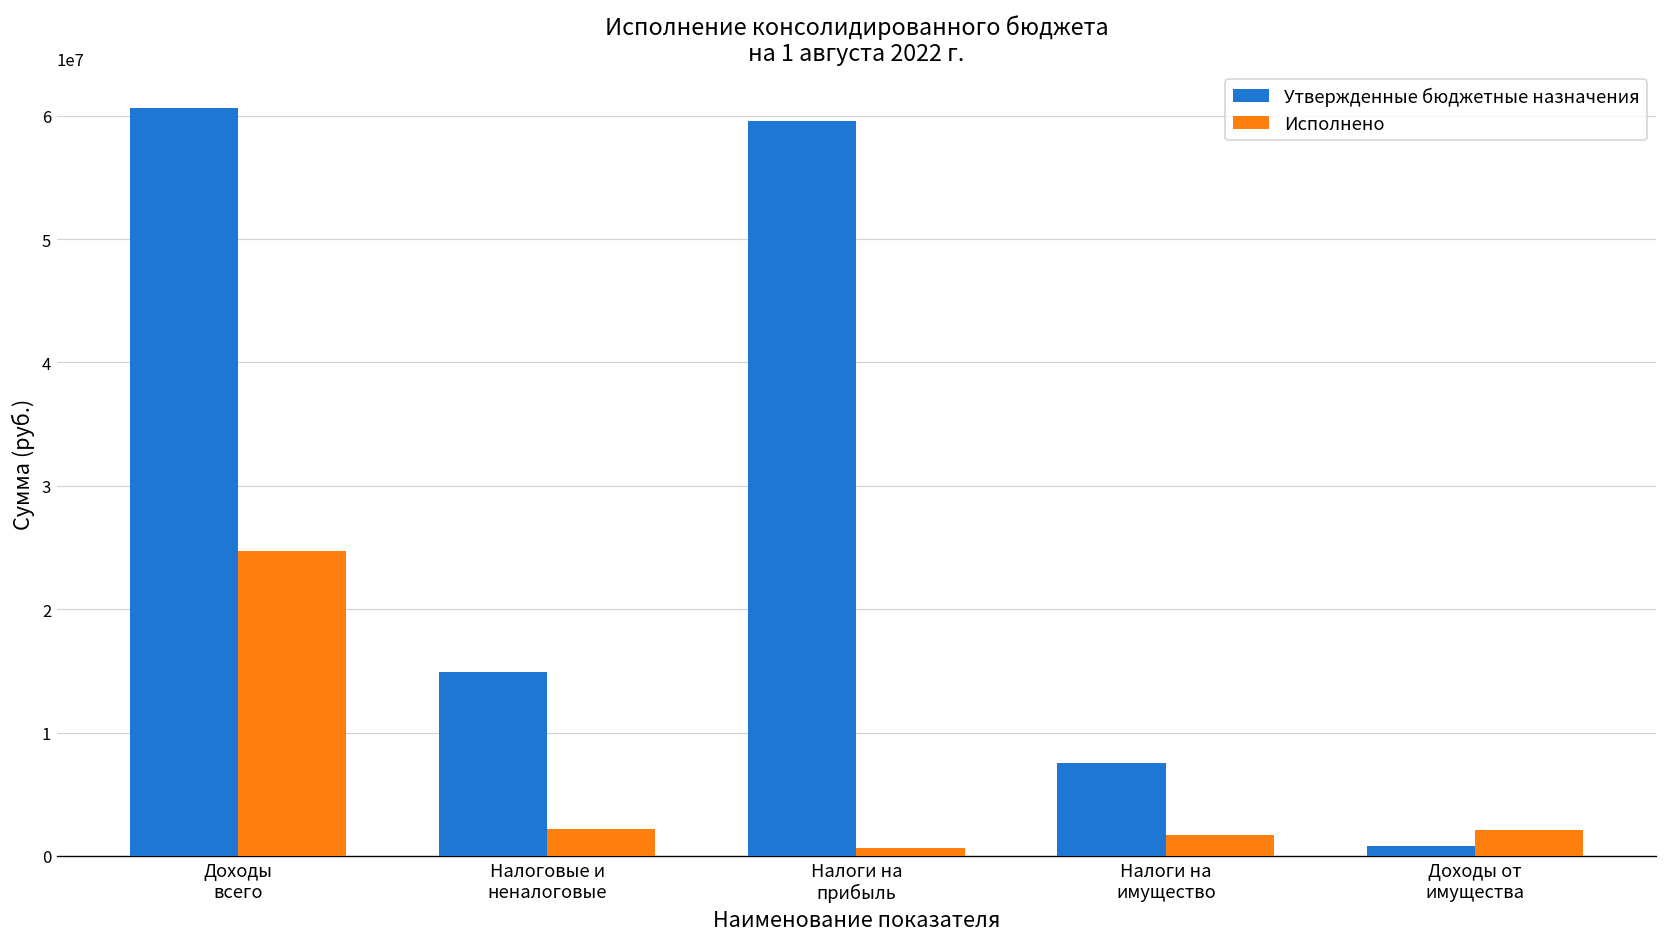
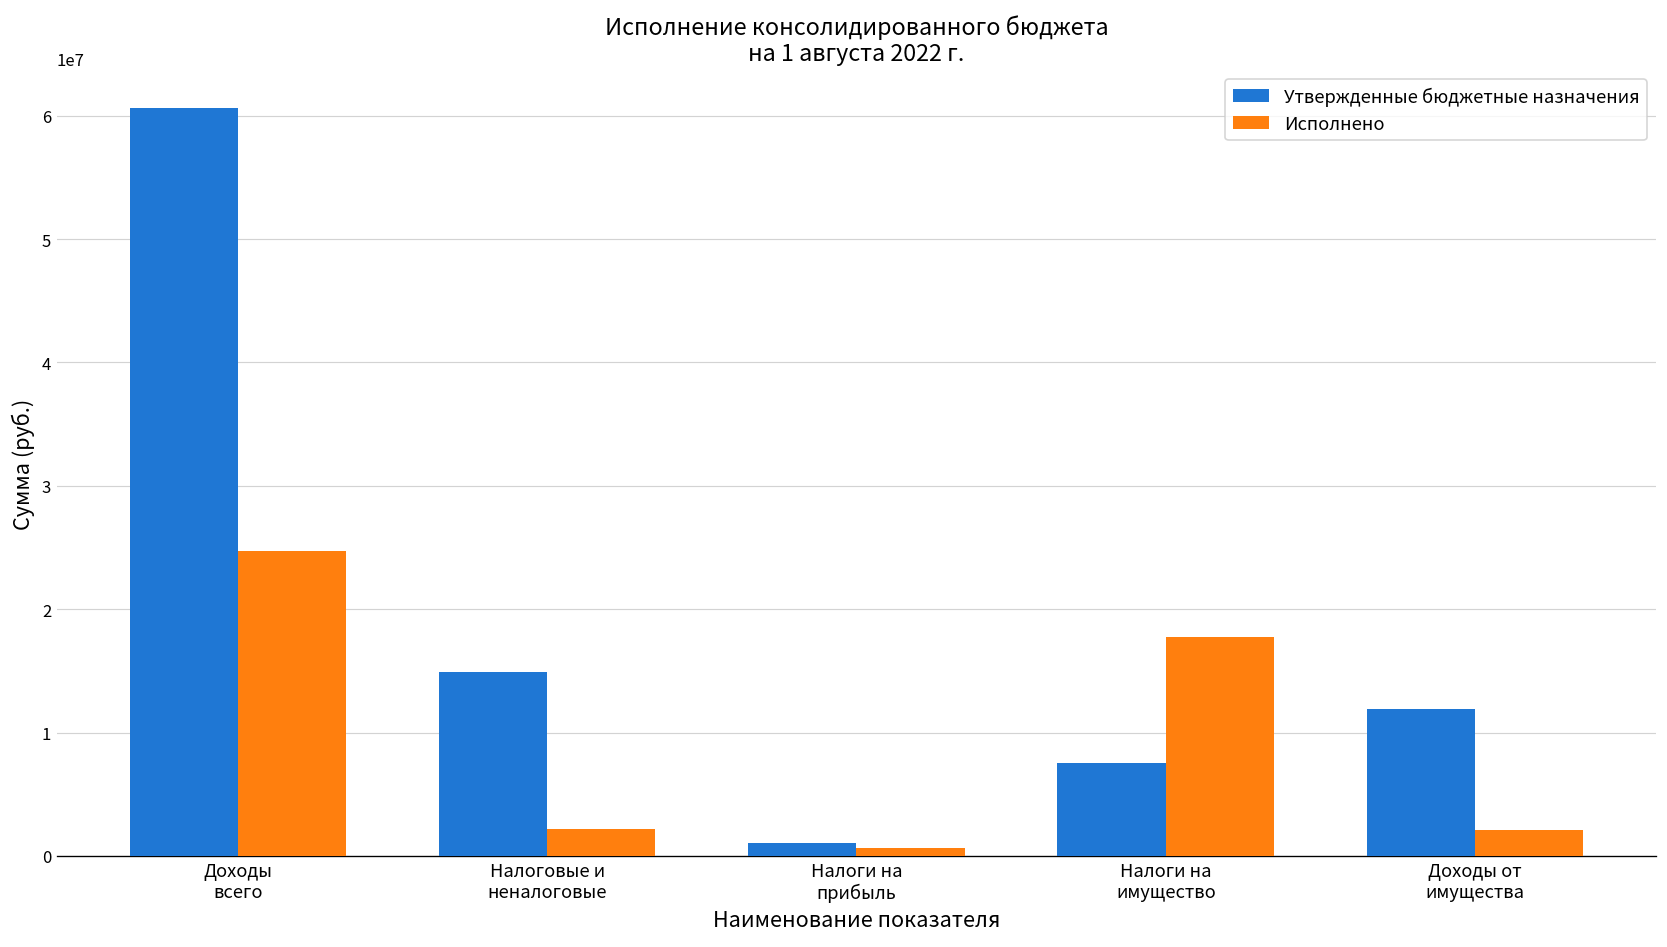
  {
    "Утвержденные бюджетные назначения": {
      "Доходы всего": 60700000,
      "Налоговые и неналоговые": 14900000,
-     "Налоги на прибыль": 59500000,
+     "Налоги на прибыль": 1100000,
      "Налоги на имущество": 7500000,
-     "Доходы от имущества": 800000
+     "Доходы от имущества": 11900000
    },
    "Исполнено": {
      "Доходы всего": 24700000,
      "Налоговые и неналоговые": 2200000,
      "Налоги на прибыль": 600000,
-     "Налоги на имущество": 1700000,
+     "Налоги на имущество": 17700000,
      "Доходы от имущества": 2100000
    }
  }
